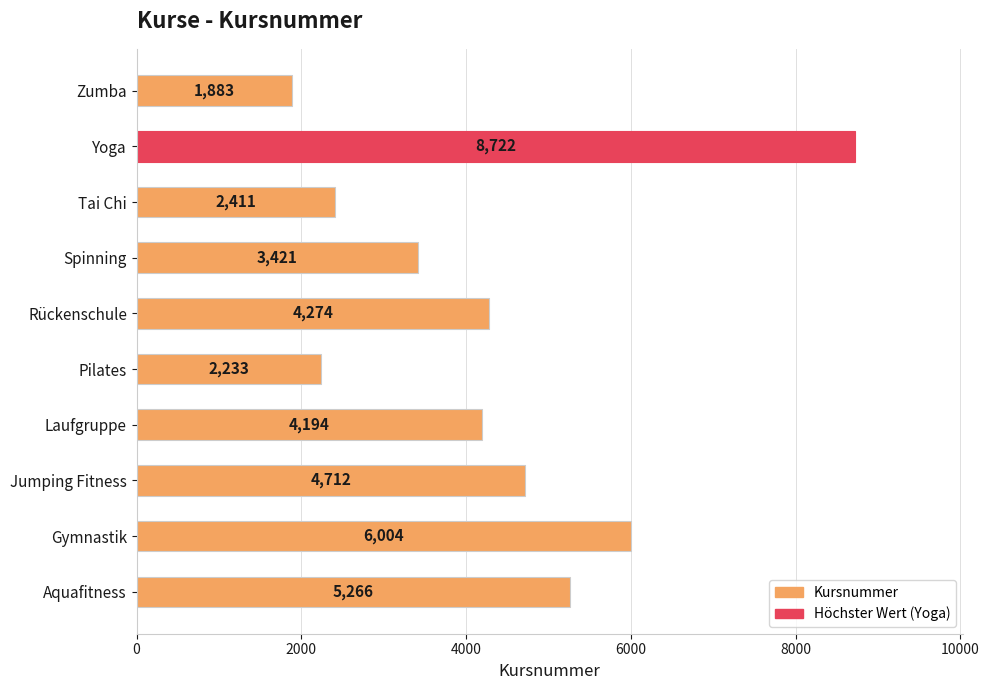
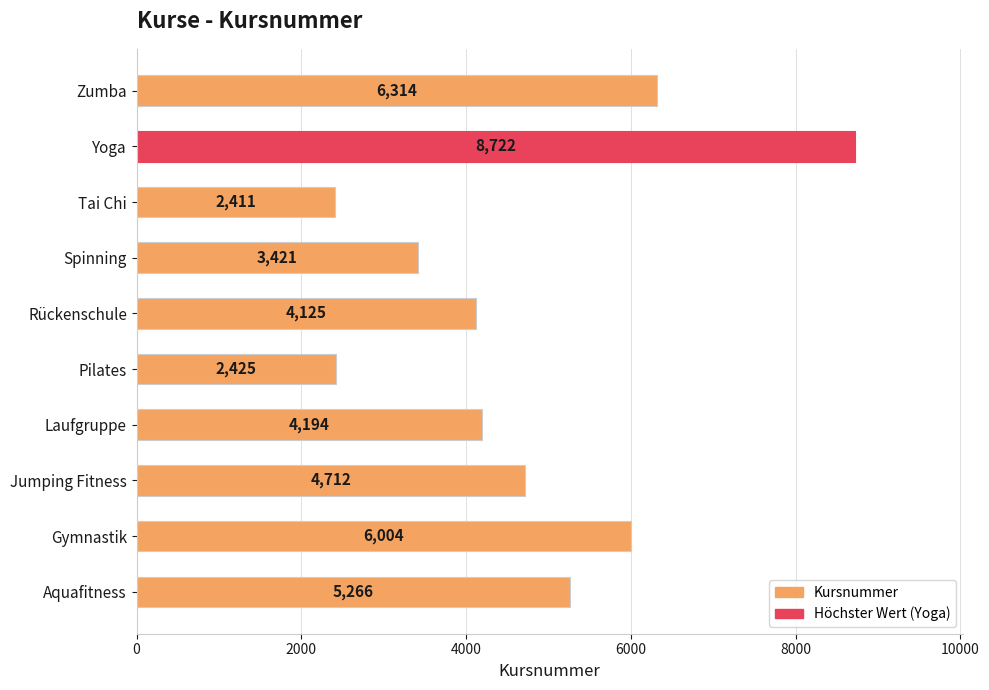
  {
-   "Zumba": "1,883",
+   "Zumba": "6,314",
    "Yoga": "8,722",
    "Tai Chi": "2,411",
    "Spinning": "3,421",
-   "Rückenschule": "4,274",
-   "Pilates": "2,233",
+   "Rückenschule": "4,125",
+   "Pilates": "2,425",
    "Laufgruppe": "4,194",
    "Jumping Fitness": "4,712",
    "Gymnastik": "6,004",
    "Aquafitness": "5,266"
  }
